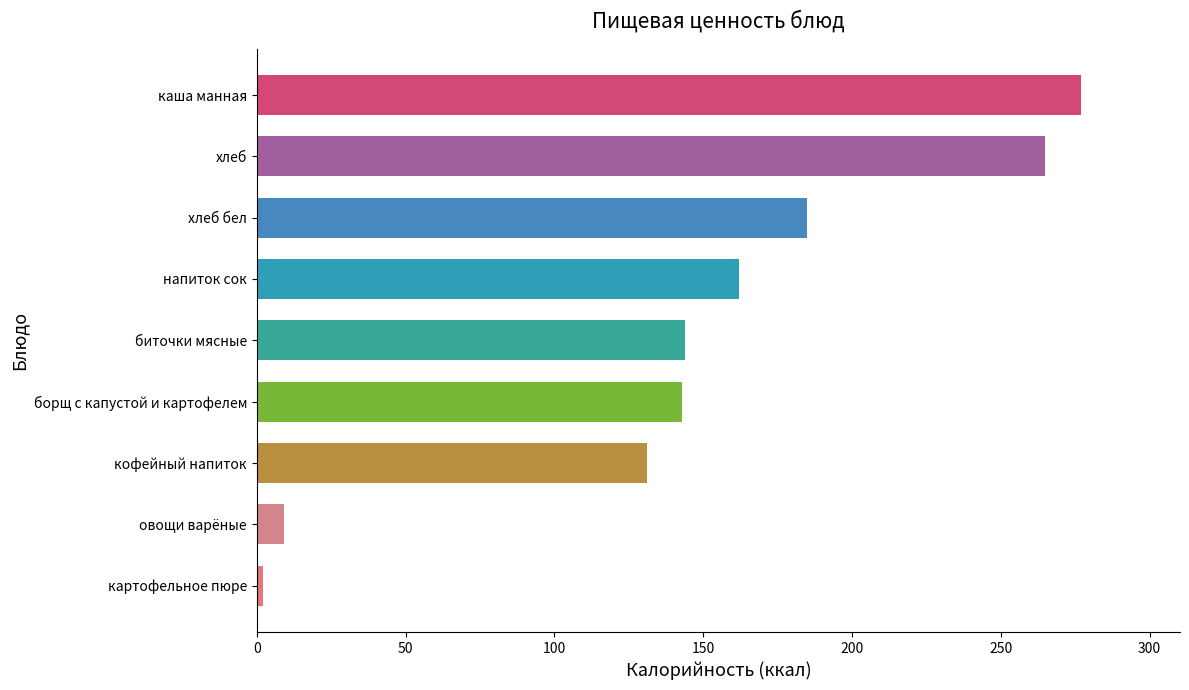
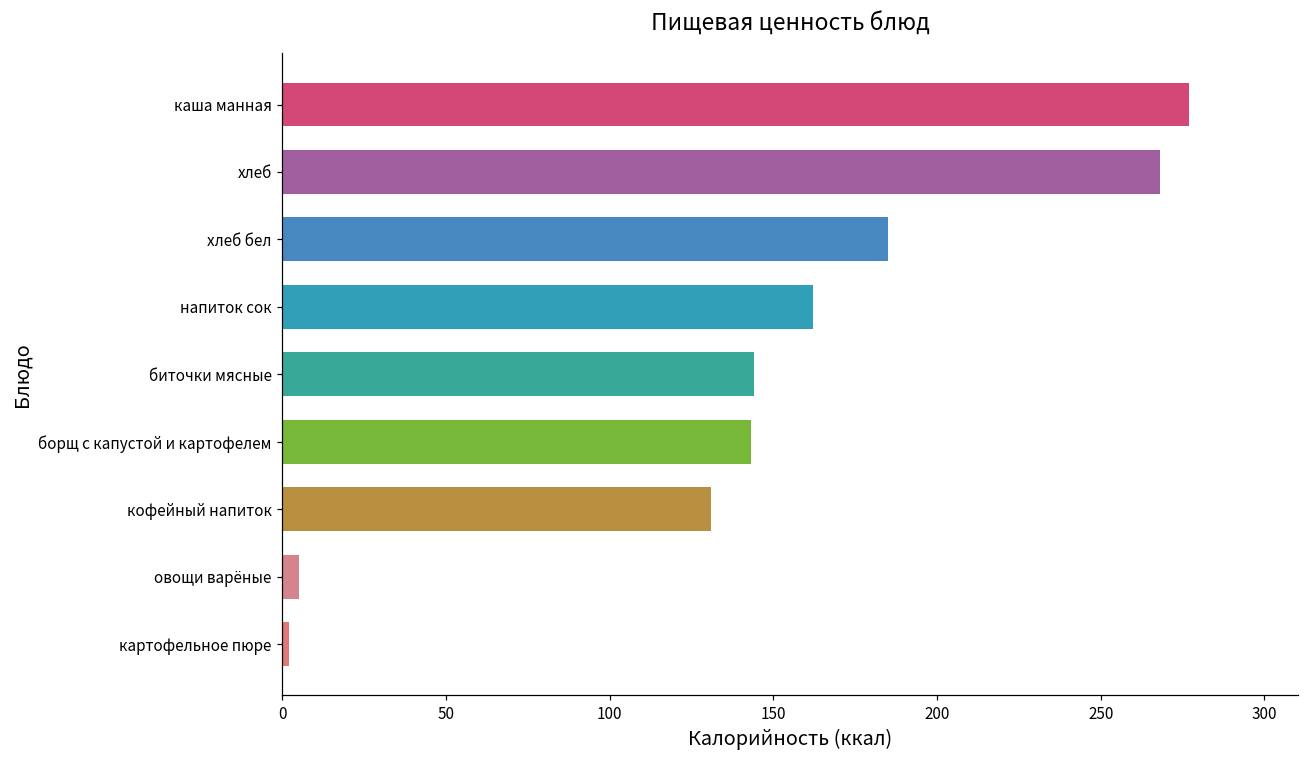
  {
    "каша манная": 277,
-   "хлеб": 265,
+   "хлеб": 268,
    "хлеб бел": 185,
    "напиток сок": 162,
    "биточки мясные": 144,
    "борщ с капустой и картофелем": 143,
    "кофейный напиток": 131,
-   "овощи варёные": 9,
+   "овощи варёные": 5,
    "картофельное пюре": 2
  }
